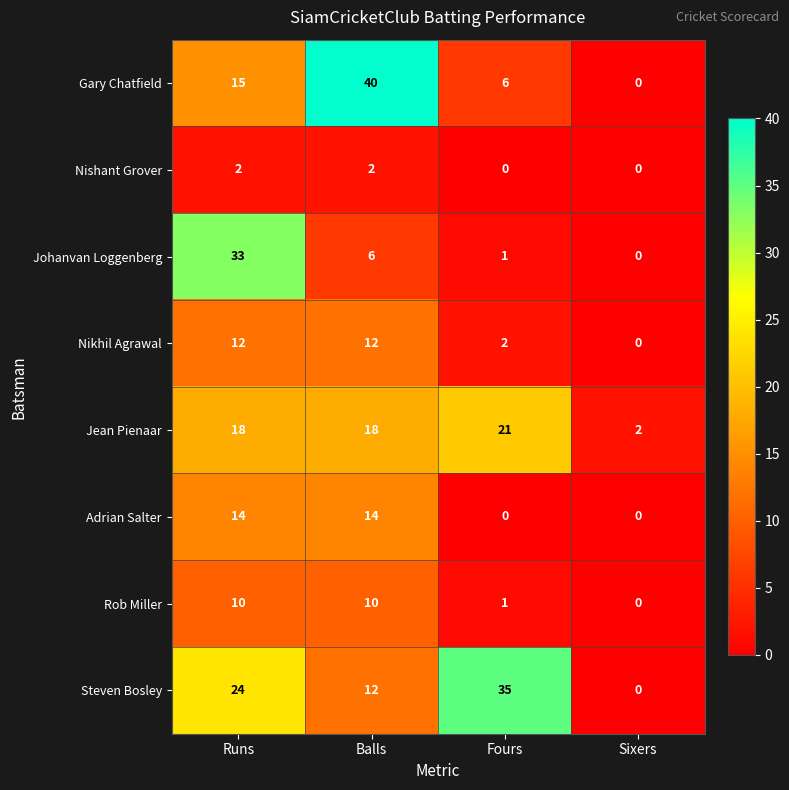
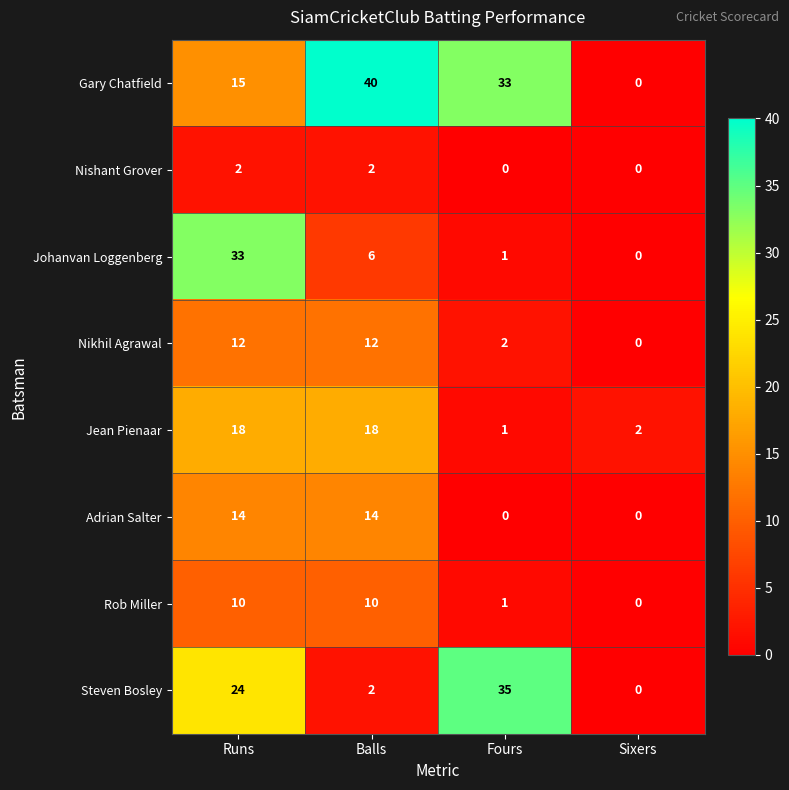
  {
    "Gary Chatfield": {
      "Runs": 15,
      "Balls": 40,
-     "Fours": 6,
+     "Fours": 33,
      "Sixers": 0
    },
    "Nishant Grover": {
      "Runs": 2,
      "Balls": 2,
      "Fours": 0,
      "Sixers": 0
    },
    "Johanvan Loggenberg": {
      "Runs": 33,
      "Balls": 6,
      "Fours": 1,
      "Sixers": 0
    },
    "Nikhil Agrawal": {
      "Runs": 12,
      "Balls": 12,
      "Fours": 2,
      "Sixers": 0
    },
    "Jean Pienaar": {
      "Runs": 18,
      "Balls": 18,
-     "Fours": 21,
+     "Fours": 1,
      "Sixers": 2
    },
    "Adrian Salter": {
      "Runs": 14,
      "Balls": 14,
      "Fours": 0,
      "Sixers": 0
    },
    "Rob Miller": {
      "Runs": 10,
      "Balls": 10,
      "Fours": 1,
      "Sixers": 0
    },
    "Steven Bosley": {
      "Runs": 24,
-     "Balls": 12,
+     "Balls": 2,
      "Fours": 35,
      "Sixers": 0
    }
  }
